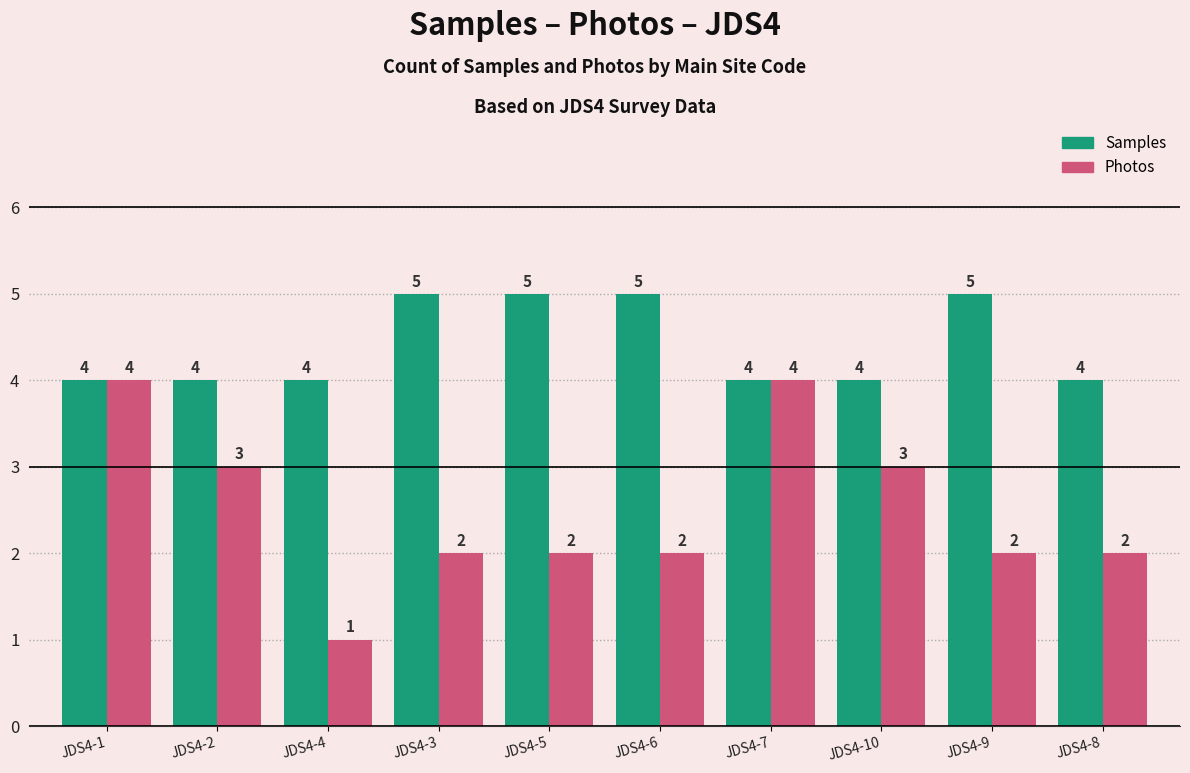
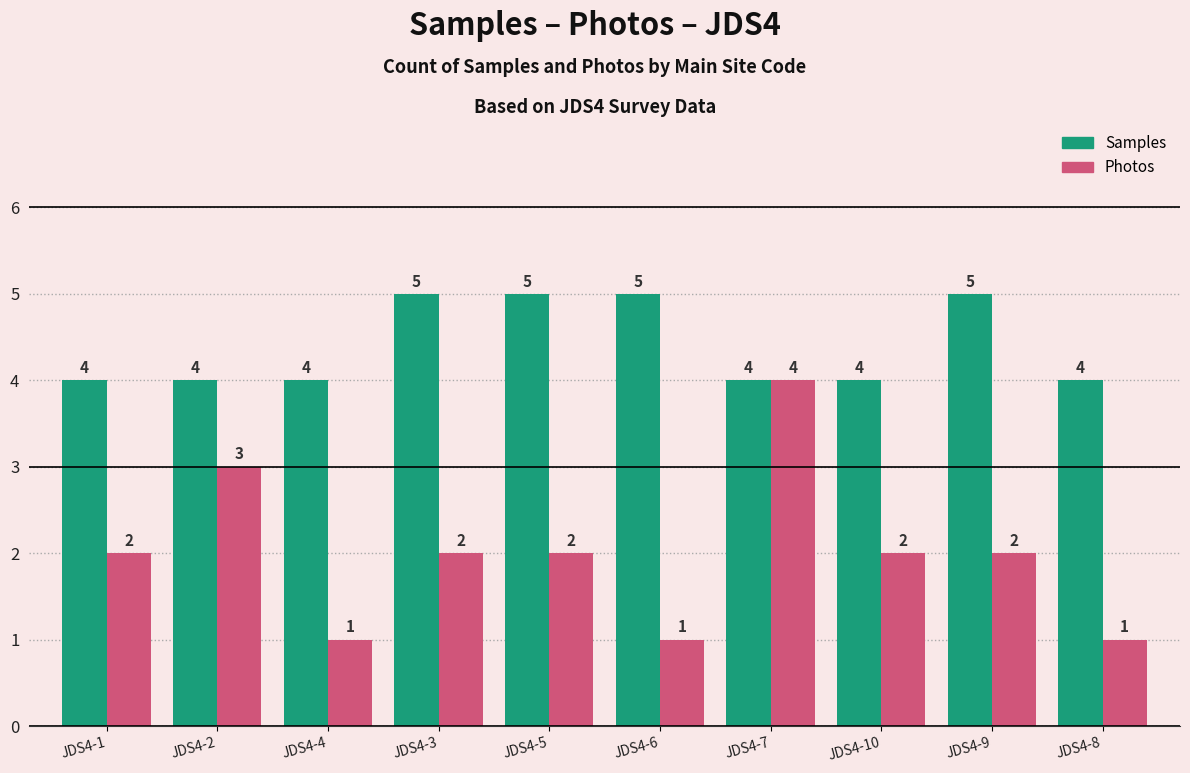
  {
    "Samples": {
      "JDS4-1": 4,
      "JDS4-2": 4,
      "JDS4-4": 4,
      "JDS4-3": 5,
      "JDS4-5": 5,
      "JDS4-6": 5,
      "JDS4-7": 4,
      "JDS4-10": 4,
      "JDS4-9": 5,
      "JDS4-8": 4
    },
    "Photos": {
-     "JDS4-1": 4,
+     "JDS4-1": 2,
      "JDS4-2": 3,
      "JDS4-4": 1,
      "JDS4-3": 2,
      "JDS4-5": 2,
-     "JDS4-6": 2,
+     "JDS4-6": 1,
      "JDS4-7": 4,
-     "JDS4-10": 3,
+     "JDS4-10": 2,
      "JDS4-9": 2,
-     "JDS4-8": 2
+     "JDS4-8": 1
    }
  }
